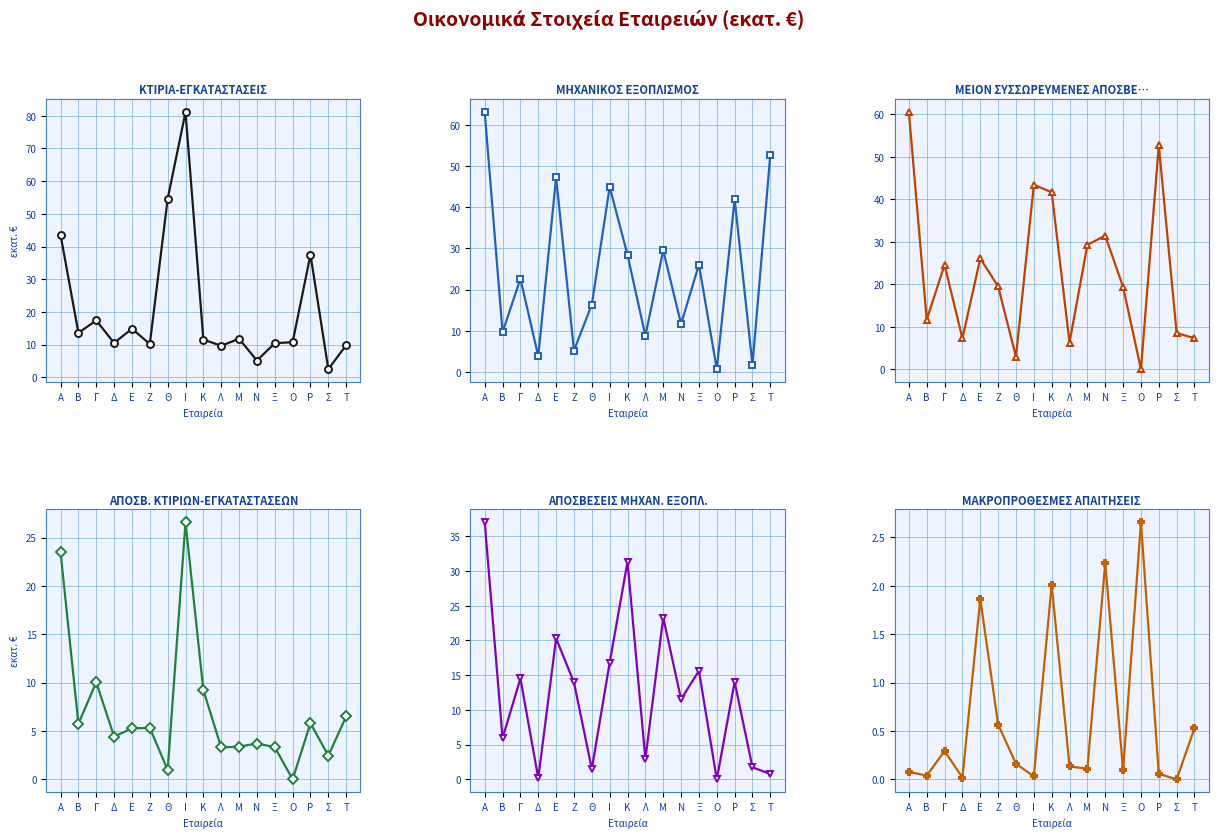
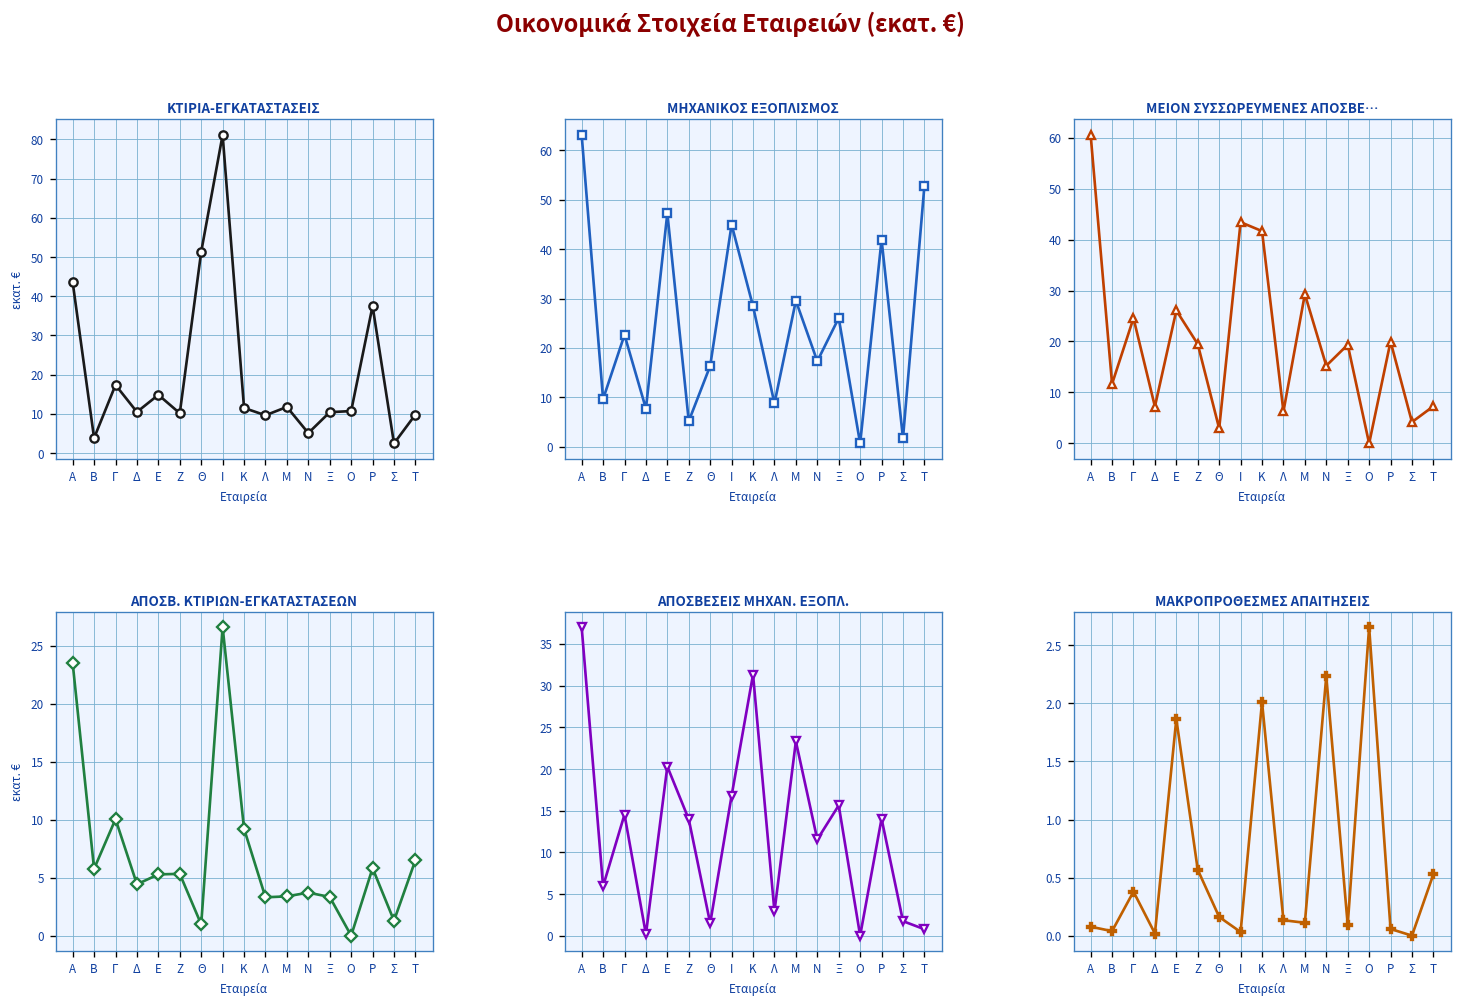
  {
    "ΚΤΙΡΙΑ-ΕΓΚΑΤΑΣΤΑΣΕΙΣ": {
      "Α": 44,
-     "Β": 14,
+     "Β": 4,
      "Γ": 17,
      "Δ": 10,
      "Ε": 15,
      "Ζ": 10,
-     "Θ": 55,
+     "Θ": 51,
      "Ι": 81,
      "Κ": 12,
      "Λ": 10,
      "Μ": 12,
      "Ν": 5,
      "Ξ": 10,
      "Ο": 11,
      "Ρ": 38,
      "Σ": 2,
      "T": 10
    },
    "ΜΗΧΑΝΙΚΟΣ ΕΞΟΠΛΙΣΜΟΣ": {
      "Α": 63,
      "Β": 10,
      "Γ": 23,
-     "Δ": 4,
+     "Δ": 8,
      "Ε": 47,
      "Ζ": 5,
      "Θ": 16,
      "Ι": 45,
      "Κ": 28,
      "Λ": 9,
      "Μ": 30,
-     "Ν": 12,
+     "Ν": 17,
      "Ξ": 26,
      "Ο": 1,
      "Ρ": 42,
      "Σ": 2,
      "T": 53
    },
    "ΜΕΙΟΝ ΣΥΣΣΩΡΕΥΜΕΝΕΣ ΑΠΟΣΒΕ…": {
      "Α": 61,
      "Β": 12,
      "Γ": 25,
      "Δ": 7,
      "Ε": 26,
      "Ζ": 19,
      "Θ": 3,
      "Ι": 43,
      "Κ": 42,
      "Λ": 6,
      "Μ": 29,
-     "Ν": 31,
+     "Ν": 15,
      "Ξ": 19,
      "Ο": 0,
-     "Ρ": 53,
-     "Σ": 9,
+     "Ρ": 20,
+     "Σ": 4,
      "T": 7
    },
    "ΑΠΟΣΒ. ΚΤΙΡΙΩΝ-ΕΓΚΑΤΑΣΤΑΣΕΩΝ": {
      "Α": 23,
      "Β": 6,
      "Γ": 10,
      "Δ": 4,
      "Ε": 5,
      "Ζ": 5,
      "Θ": 1,
      "Ι": 27,
      "Κ": 9,
      "Λ": 3,
      "Μ": 3,
      "Ν": 4,
      "Ξ": 3,
      "Ο": 0,
      "Ρ": 6,
-     "Σ": 2,
+     "Σ": 1,
      "T": 7
    },
    "ΑΠΟΣΒΕΣΕΙΣ ΜΗΧΑΝ. ΕΞΟΠΛ.": {
      "Α": 37,
      "Β": 6,
      "Γ": 15,
      "Δ": 0,
      "Ε": 20,
      "Ζ": 14,
      "Θ": 1,
      "Ι": 17,
      "Κ": 31,
      "Λ": 3,
      "Μ": 23,
      "Ν": 12,
      "Ξ": 16,
      "Ο": 0,
      "Ρ": 14,
      "Σ": 2,
      "T": 1
    },
    "ΜΑΚΡΟΠΡΟΘΕΣΜΕΣ ΑΠΑΙΤΗΣΕΙΣ": {
      "Α": 0.1,
      "Β": 0.0,
-     "Γ": 0.3,
+     "Γ": 0.4,
      "Δ": 0.0,
      "Ε": 1.9,
      "Ζ": 0.6,
      "Θ": 0.2,
      "Ι": 0.0,
      "Κ": 2.0,
      "Λ": 0.1,
      "Μ": 0.1,
      "Ν": 2.2,
      "Ξ": 0.1,
      "Ο": 2.7,
      "Ρ": 0.1,
      "Σ": 0.0,
      "T": 0.5
    }
  }
